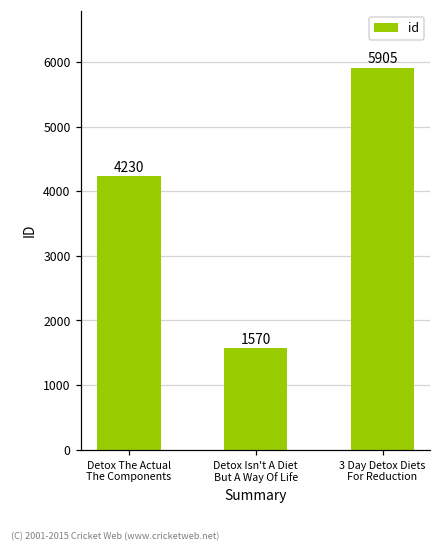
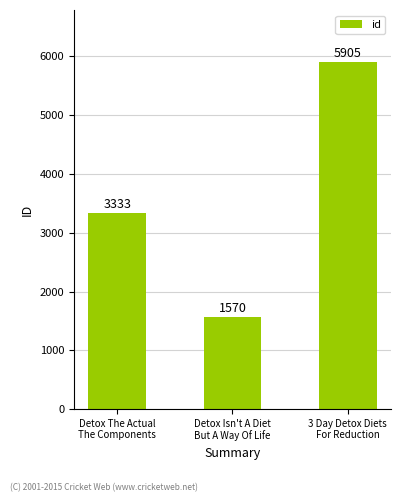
  {
-   "Detox The Actual The Components": 4230,
+   "Detox The Actual The Components": 3333,
    "Detox Isn't A Diet But A Way Of Life": 1570,
    "3 Day Detox Diets For Reduction": 5905
  }
